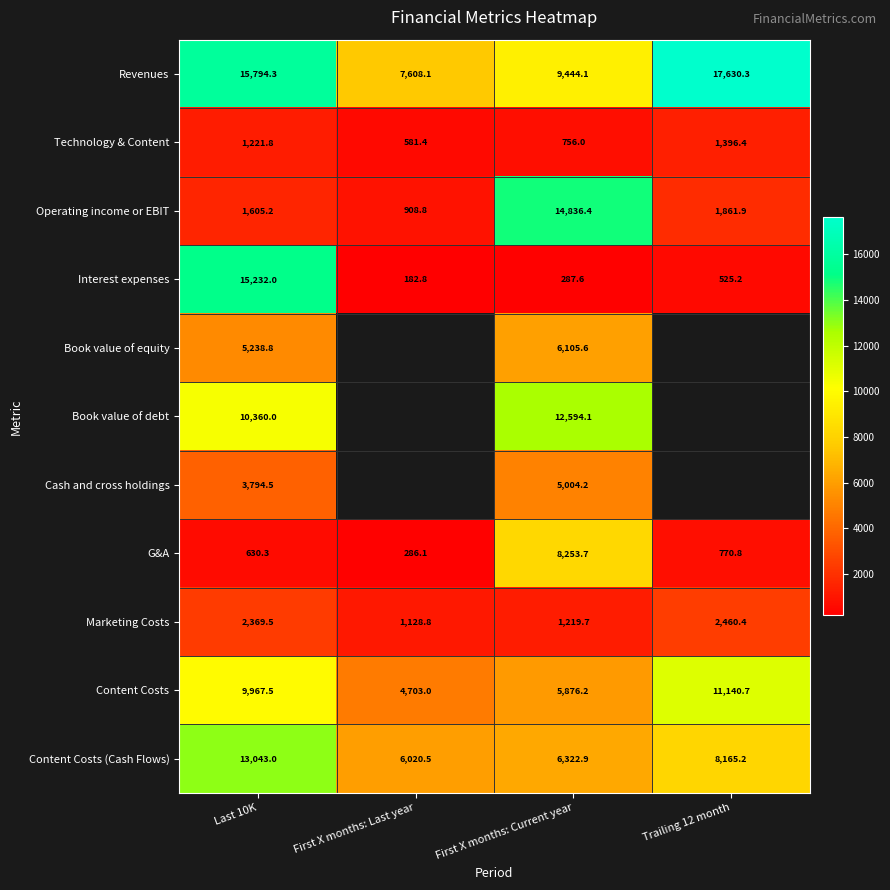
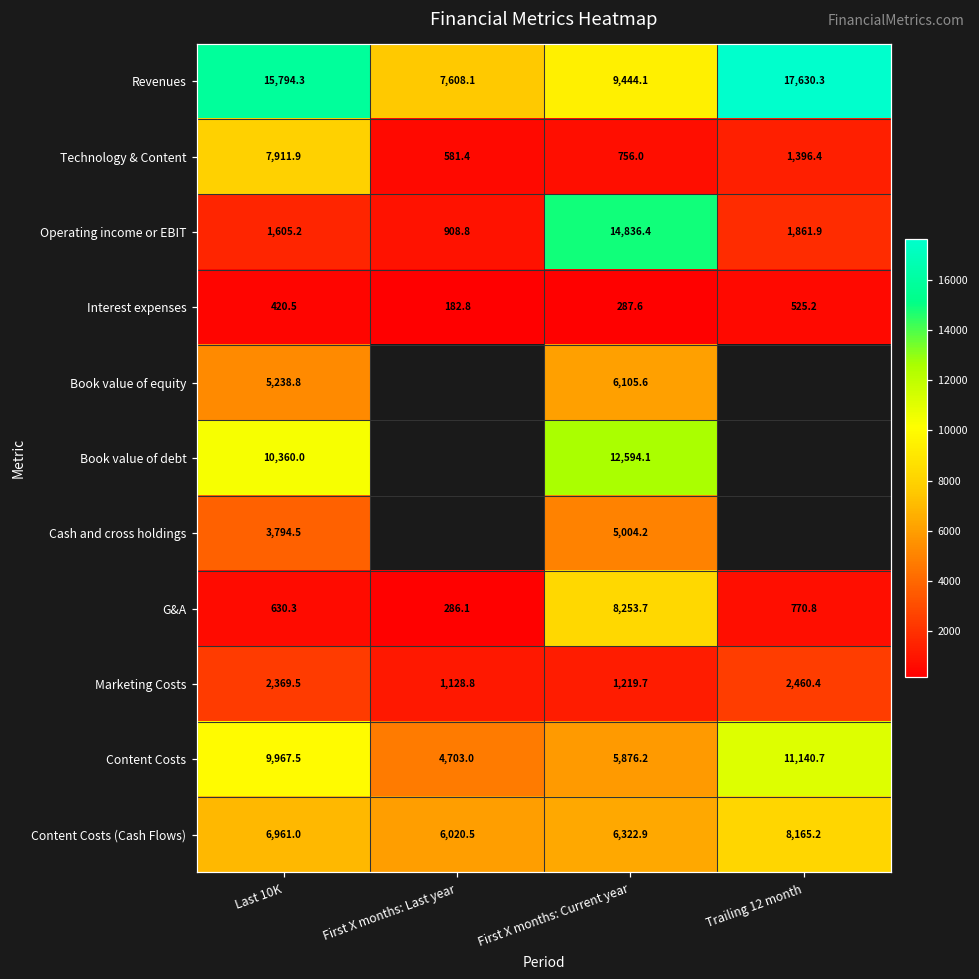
  {
    "Revenues": {
      "Last 10K": "15,794.3",
      "First X months: Last year": "7,608.1",
      "First X months: Current year": "9,444.1",
      "Trailing 12 month": "17,630.3"
    },
    "Technology & Content": {
-     "Last 10K": "1,221.8",
+     "Last 10K": "7,911.9",
      "First X months: Last year": "581.4",
      "First X months: Current year": "756.0",
      "Trailing 12 month": "1,396.4"
    },
    "Operating income or EBIT": {
      "Last 10K": "1,605.2",
      "First X months: Last year": "908.8",
      "First X months: Current year": "14,836.4",
      "Trailing 12 month": "1,861.9"
    },
    "Interest expenses": {
-     "Last 10K": "15,232.0",
+     "Last 10K": "420.5",
      "First X months: Last year": "182.8",
      "First X months: Current year": "287.6",
      "Trailing 12 month": "525.2"
    },
    "Book value of equity": {
      "Last 10K": "5,238.8",
      "First X months: Current year": "6,105.6"
    },
    "Book value of debt": {
      "Last 10K": "10,360.0",
      "First X months: Current year": "12,594.1"
    },
    "Cash and cross holdings": {
      "Last 10K": "3,794.5",
      "First X months: Current year": "5,004.2"
    },
    "G&A": {
      "Last 10K": "630.3",
      "First X months: Last year": "286.1",
      "First X months: Current year": "8,253.7",
      "Trailing 12 month": "770.8"
    },
    "Marketing Costs": {
      "Last 10K": "2,369.5",
      "First X months: Last year": "1,128.8",
      "First X months: Current year": "1,219.7",
      "Trailing 12 month": "2,460.4"
    },
    "Content Costs": {
      "Last 10K": "9,967.5",
      "First X months: Last year": "4,703.0",
      "First X months: Current year": "5,876.2",
      "Trailing 12 month": "11,140.7"
    },
    "Content Costs (Cash Flows)": {
-     "Last 10K": "13,043.0",
+     "Last 10K": "6,961.0",
      "First X months: Last year": "6,020.5",
      "First X months: Current year": "6,322.9",
      "Trailing 12 month": "8,165.2"
    }
  }
